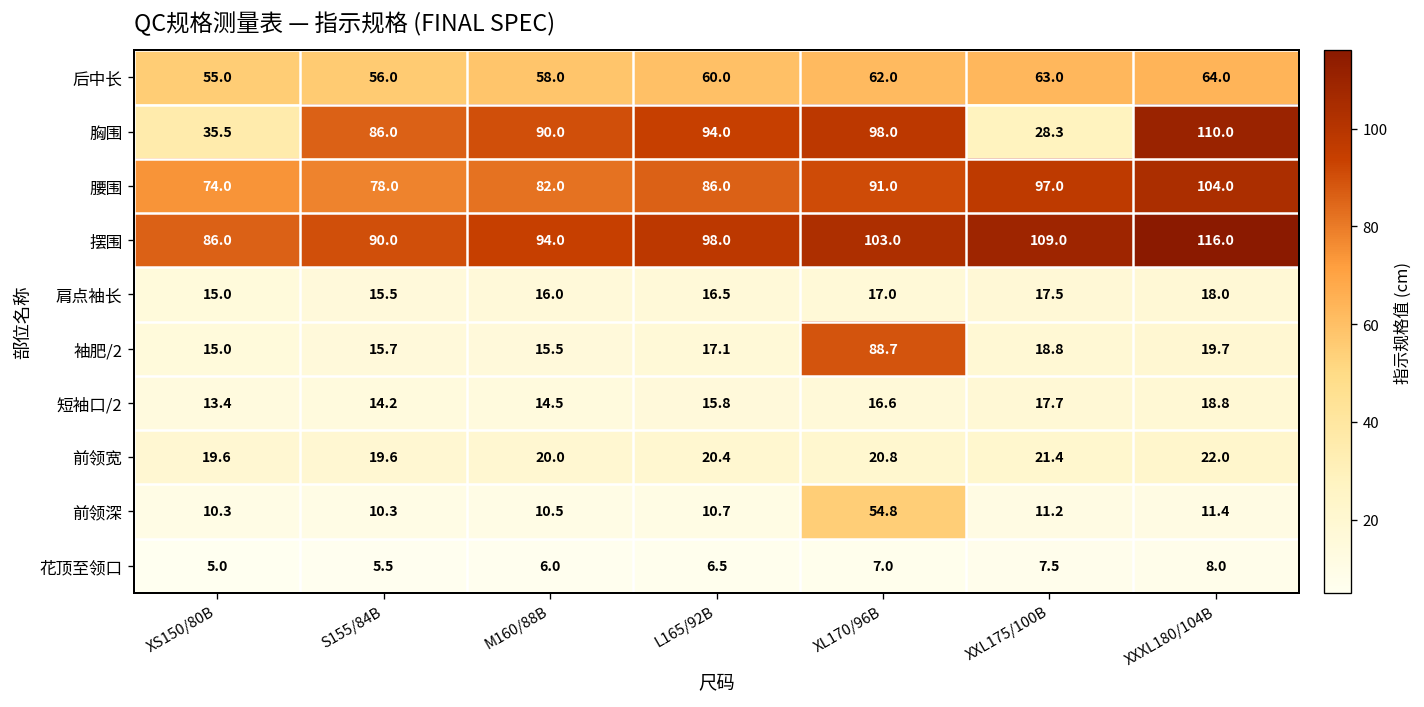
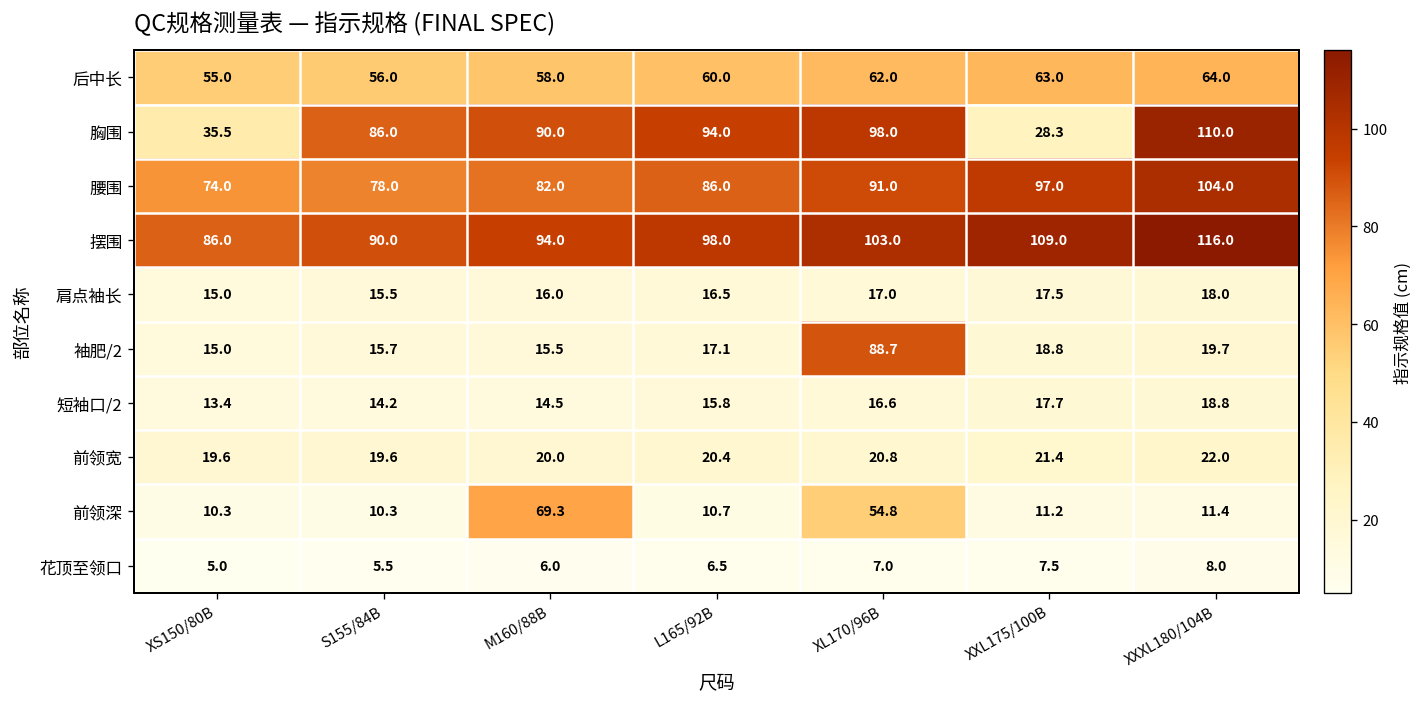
  {
    "后中长": {
      "XS150/80B": 55.0,
      "S155/84B": 56.0,
      "M160/88B": 58.0,
      "L165/92B": 60.0,
      "XL170/96B": 62.0,
      "XXL175/100B": 63.0,
      "XXXL180/104B": 64.0
    },
    "胸围": {
      "XS150/80B": 35.5,
      "S155/84B": 86.0,
      "M160/88B": 90.0,
      "L165/92B": 94.0,
      "XL170/96B": 98.0,
      "XXL175/100B": 28.3,
      "XXXL180/104B": 110.0
    },
    "腰围": {
      "XS150/80B": 74.0,
      "S155/84B": 78.0,
      "M160/88B": 82.0,
      "L165/92B": 86.0,
      "XL170/96B": 91.0,
      "XXL175/100B": 97.0,
      "XXXL180/104B": 104.0
    },
    "摆围": {
      "XS150/80B": 86.0,
      "S155/84B": 90.0,
      "M160/88B": 94.0,
      "L165/92B": 98.0,
      "XL170/96B": 103.0,
      "XXL175/100B": 109.0,
      "XXXL180/104B": 116.0
    },
    "肩点袖长": {
      "XS150/80B": 15.0,
      "S155/84B": 15.5,
      "M160/88B": 16.0,
      "L165/92B": 16.5,
      "XL170/96B": 17.0,
      "XXL175/100B": 17.5,
      "XXXL180/104B": 18.0
    },
    "袖肥/2": {
      "XS150/80B": 15.0,
      "S155/84B": 15.7,
      "M160/88B": 15.5,
      "L165/92B": 17.1,
      "XL170/96B": 88.7,
      "XXL175/100B": 18.8,
      "XXXL180/104B": 19.7
    },
    "短袖口/2": {
      "XS150/80B": 13.4,
      "S155/84B": 14.2,
      "M160/88B": 14.5,
      "L165/92B": 15.8,
      "XL170/96B": 16.6,
      "XXL175/100B": 17.7,
      "XXXL180/104B": 18.8
    },
    "前领宽": {
      "XS150/80B": 19.6,
      "S155/84B": 19.6,
      "M160/88B": 20.0,
      "L165/92B": 20.4,
      "XL170/96B": 20.8,
      "XXL175/100B": 21.4,
      "XXXL180/104B": 22.0
    },
    "前领深": {
      "XS150/80B": 10.3,
      "S155/84B": 10.3,
-     "M160/88B": 10.5,
+     "M160/88B": 69.3,
      "L165/92B": 10.7,
      "XL170/96B": 54.8,
      "XXL175/100B": 11.2,
      "XXXL180/104B": 11.4
    },
    "花顶至领口": {
      "XS150/80B": 5.0,
      "S155/84B": 5.5,
      "M160/88B": 6.0,
      "L165/92B": 6.5,
      "XL170/96B": 7.0,
      "XXL175/100B": 7.5,
      "XXXL180/104B": 8.0
    }
  }
